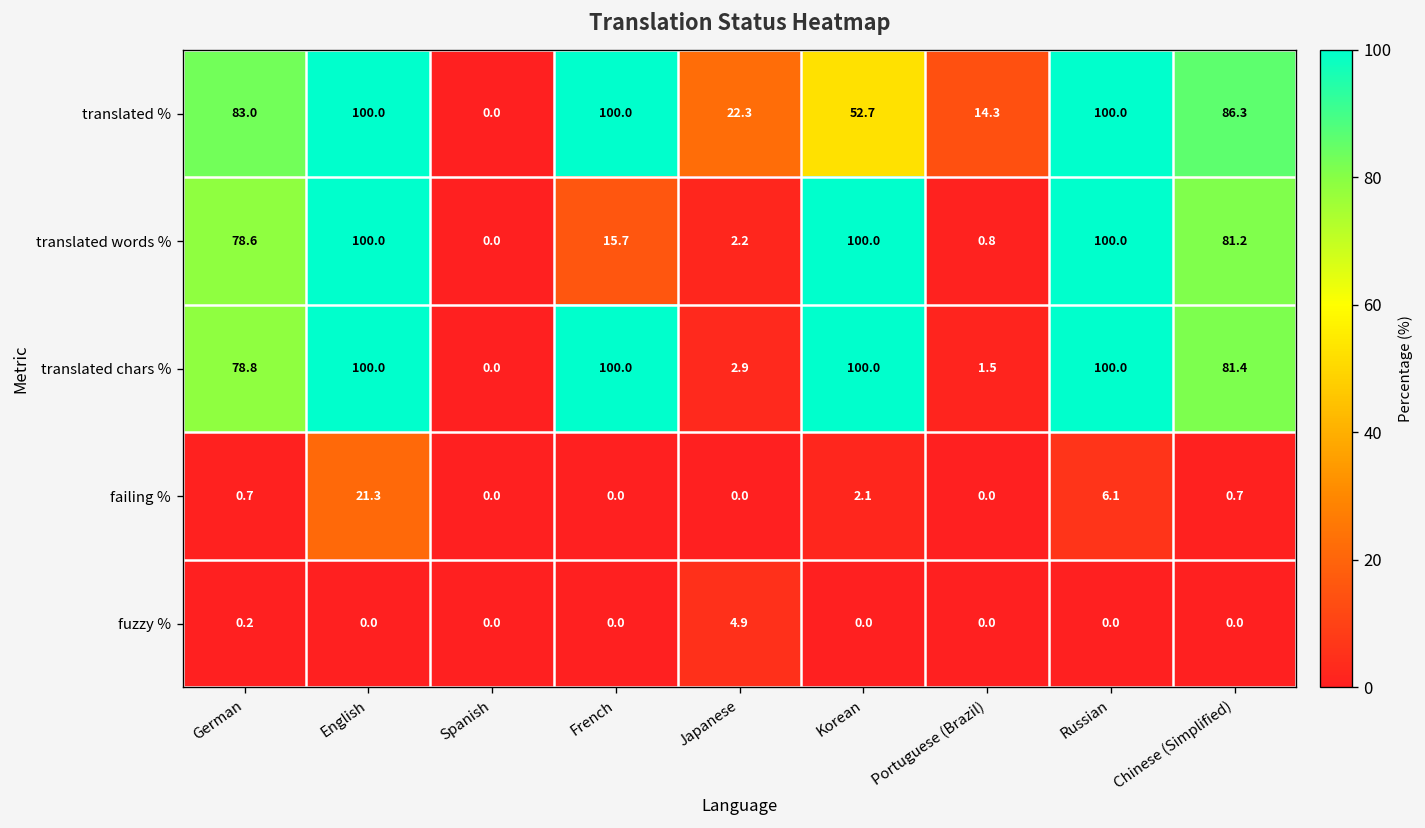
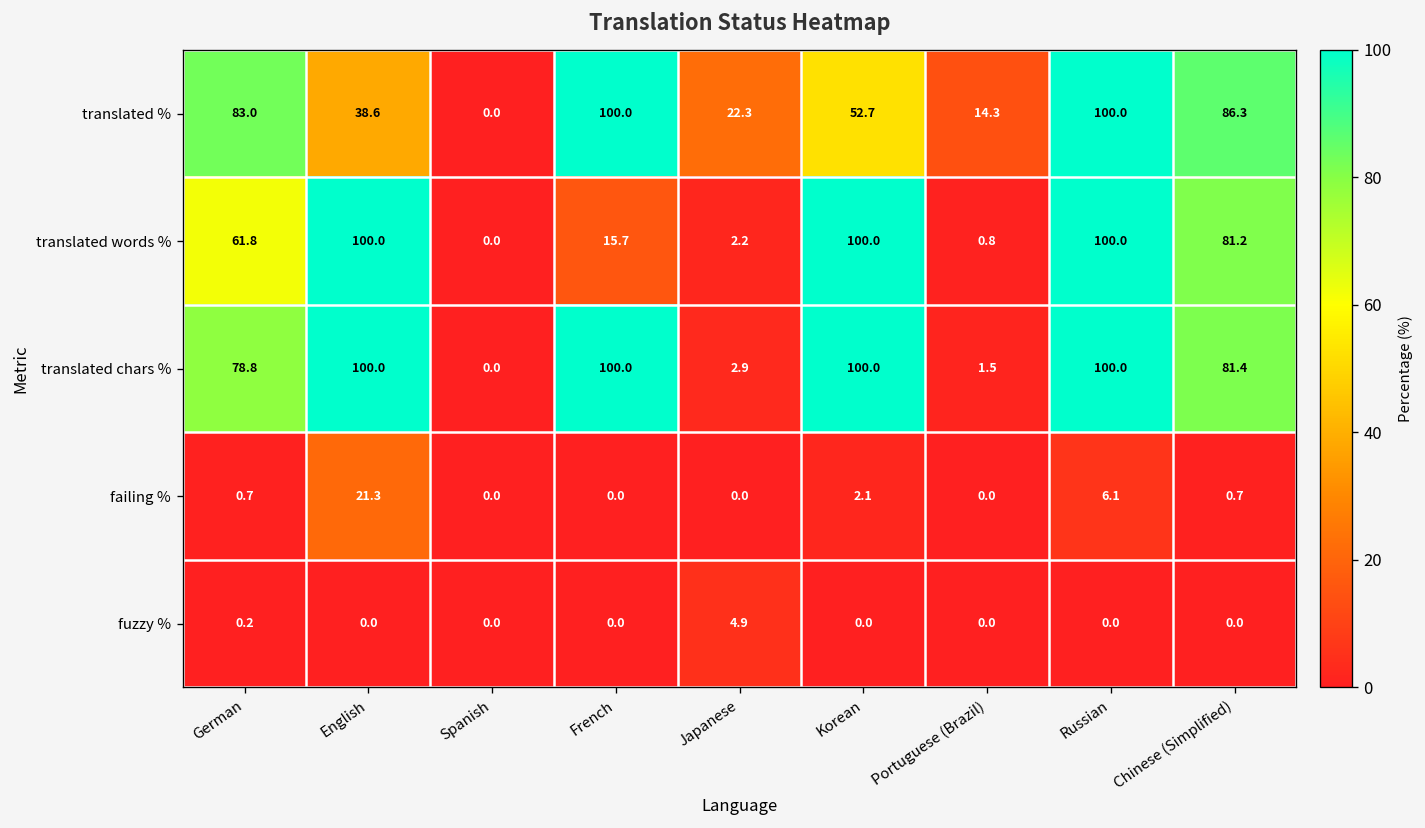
  {
    "translated %": {
      "German": 83.0,
-     "English": 100.0,
+     "English": 38.6,
      "Spanish": 0.0,
      "French": 100.0,
      "Japanese": 22.3,
      "Korean": 52.7,
      "Portuguese (Brazil)": 14.3,
      "Russian": 100.0,
      "Chinese (Simplified)": 86.3
    },
    "translated words %": {
-     "German": 78.6,
+     "German": 61.8,
      "English": 100.0,
      "Spanish": 0.0,
      "French": 15.7,
      "Japanese": 2.2,
      "Korean": 100.0,
      "Portuguese (Brazil)": 0.8,
      "Russian": 100.0,
      "Chinese (Simplified)": 81.2
    },
    "translated chars %": {
      "German": 78.8,
      "English": 100.0,
      "Spanish": 0.0,
      "French": 100.0,
      "Japanese": 2.9,
      "Korean": 100.0,
      "Portuguese (Brazil)": 1.5,
      "Russian": 100.0,
      "Chinese (Simplified)": 81.4
    },
    "failing %": {
      "German": 0.7,
      "English": 21.3,
      "Spanish": 0.0,
      "French": 0.0,
      "Japanese": 0.0,
      "Korean": 2.1,
      "Portuguese (Brazil)": 0.0,
      "Russian": 6.1,
      "Chinese (Simplified)": 0.7
    },
    "fuzzy %": {
      "German": 0.2,
      "English": 0.0,
      "Spanish": 0.0,
      "French": 0.0,
      "Japanese": 4.9,
      "Korean": 0.0,
      "Portuguese (Brazil)": 0.0,
      "Russian": 0.0,
      "Chinese (Simplified)": 0.0
    }
  }
